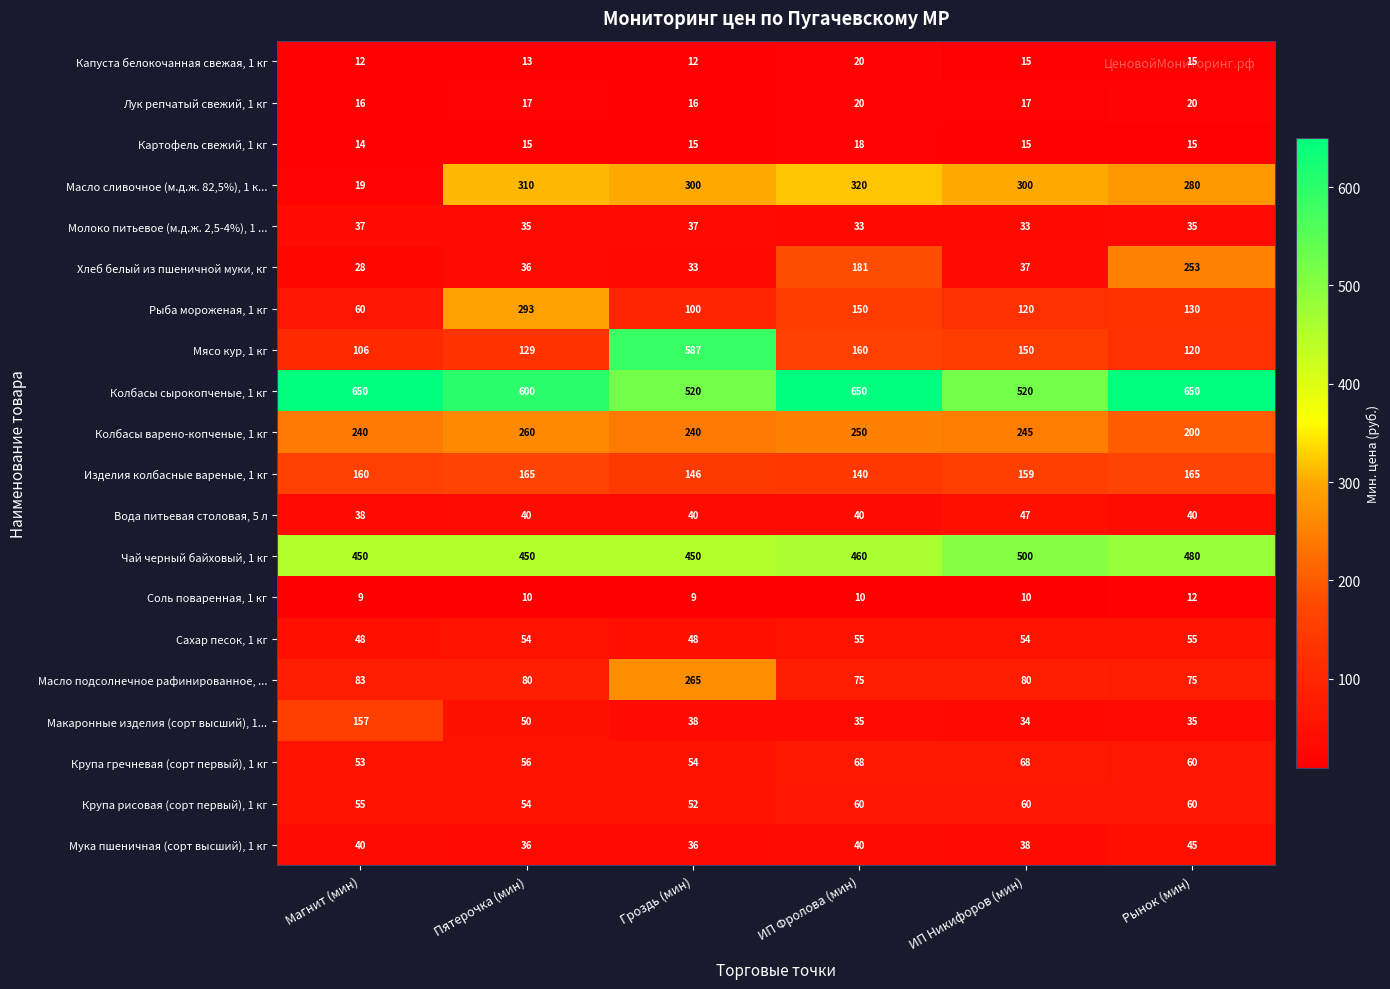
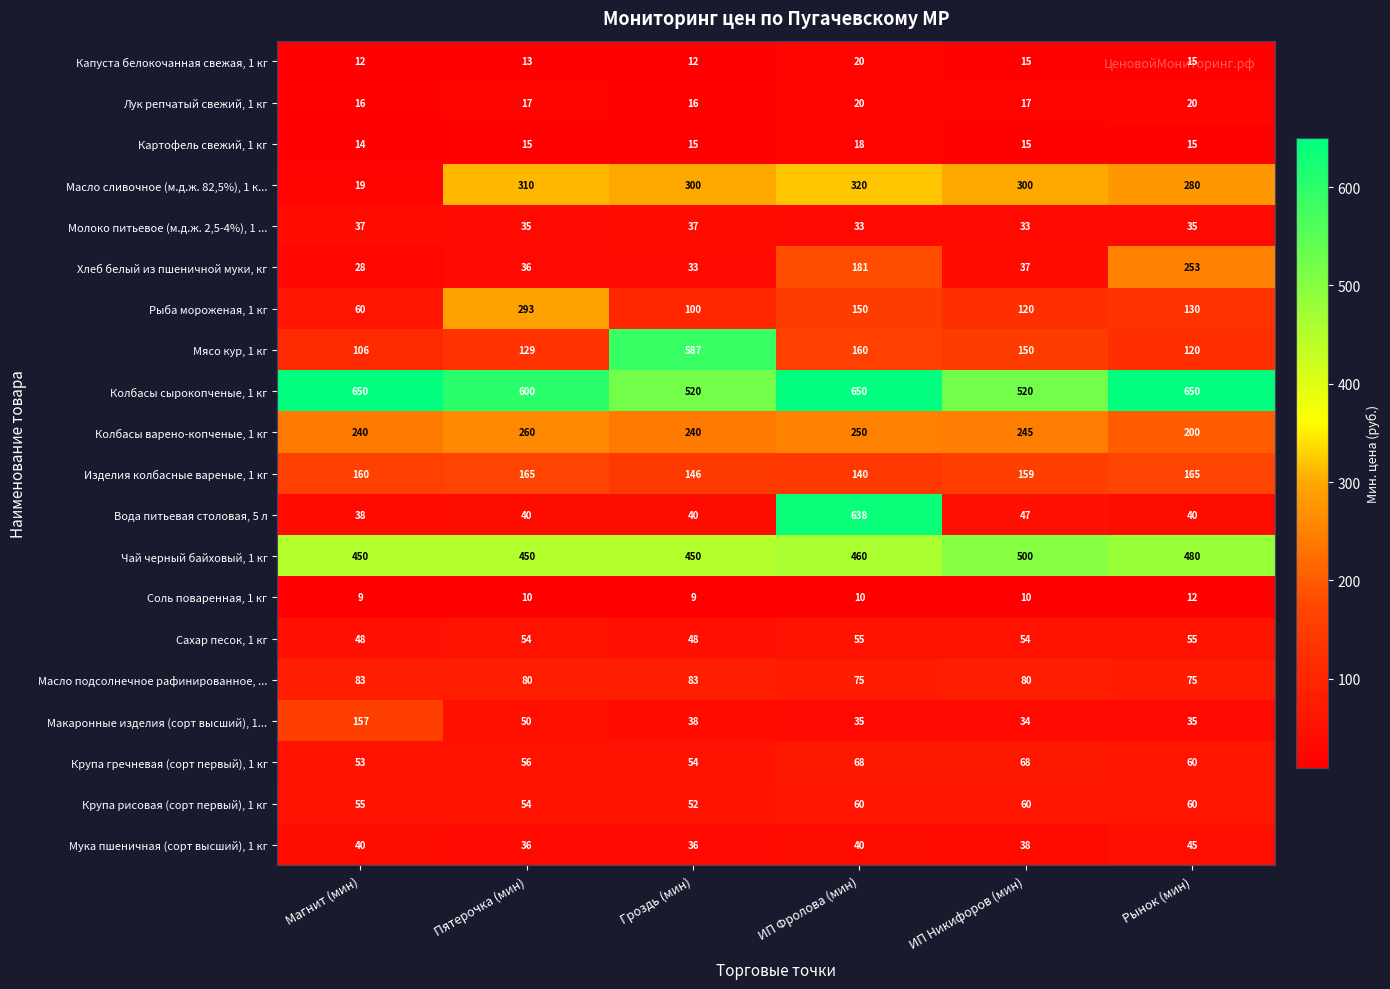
  {
    "Капуста белокочанная свежая, 1 кг": {
      "Магнит (мин)": 12,
      "Пятерочка (мин)": 13,
      "Гроздь (мин)": 12,
      "ИП Фролова (мин)": 20,
      "ИП Никифоров (мин)": 15
    },
    "Лук репчатый свежий, 1 кг": {
      "Магнит (мин)": 16,
      "Пятерочка (мин)": 17,
      "Гроздь (мин)": 16,
      "ИП Фролова (мин)": 20,
      "ИП Никифоров (мин)": 17,
      "Рынок (мин)": 20
    },
    "Картофель свежий, 1 кг": {
      "Магнит (мин)": 14,
      "Пятерочка (мин)": 15,
      "Гроздь (мин)": 15,
      "ИП Фролова (мин)": 18,
      "ИП Никифоров (мин)": 15,
      "Рынок (мин)": 15
    },
    "Масло сливочное (м.д.ж. 82,5%), 1 к...": {
      "Магнит (мин)": 19,
      "Пятерочка (мин)": 310,
      "Гроздь (мин)": 300,
      "ИП Фролова (мин)": 320,
      "ИП Никифоров (мин)": 300,
      "Рынок (мин)": 280
    },
    "Молоко питьевое (м.д.ж. 2,5-4%), 1 ...": {
      "Магнит (мин)": 37,
      "Пятерочка (мин)": 35,
      "Гроздь (мин)": 37,
      "ИП Фролова (мин)": 33,
      "ИП Никифоров (мин)": 33,
      "Рынок (мин)": 35
    },
    "Хлеб белый из пшеничной муки, кг": {
      "Магнит (мин)": 28,
      "Пятерочка (мин)": 36,
      "Гроздь (мин)": 33,
      "ИП Фролова (мин)": 181,
      "ИП Никифоров (мин)": 37,
      "Рынок (мин)": 253
    },
    "Рыба мороженая, 1 кг": {
      "Магнит (мин)": 60,
      "Пятерочка (мин)": 293,
      "Гроздь (мин)": 100,
      "ИП Фролова (мин)": 150,
      "ИП Никифоров (мин)": 120,
      "Рынок (мин)": 130
    },
    "Мясо кур, 1 кг": {
      "Магнит (мин)": 106,
      "Пятерочка (мин)": 129,
      "Гроздь (мин)": 587,
      "ИП Фролова (мин)": 160,
      "ИП Никифоров (мин)": 150,
      "Рынок (мин)": 120
    },
    "Колбасы сырокопченые, 1 кг": {
      "Магнит (мин)": 650,
      "Пятерочка (мин)": 600,
      "Гроздь (мин)": 520,
      "ИП Фролова (мин)": 650,
      "ИП Никифоров (мин)": 520,
      "Рынок (мин)": 650
    },
    "Колбасы варено-копченые, 1 кг": {
      "Магнит (мин)": 240,
      "Пятерочка (мин)": 260,
      "Гроздь (мин)": 240,
      "ИП Фролова (мин)": 250,
      "ИП Никифоров (мин)": 245,
      "Рынок (мин)": 200
    },
    "Изделия колбасные вареные, 1 кг": {
      "Магнит (мин)": 160,
      "Пятерочка (мин)": 165,
      "Гроздь (мин)": 146,
      "ИП Фролова (мин)": 140,
      "ИП Никифоров (мин)": 159,
      "Рынок (мин)": 165
    },
    "Вода питьевая столовая, 5 л": {
      "Магнит (мин)": 38,
      "Пятерочка (мин)": 40,
      "Гроздь (мин)": 40,
-     "ИП Фролова (мин)": 40,
+     "ИП Фролова (мин)": 638,
      "ИП Никифоров (мин)": 47,
      "Рынок (мин)": 40
    },
    "Чай черный байховый, 1 кг": {
      "Магнит (мин)": 450,
      "Пятерочка (мин)": 450,
      "Гроздь (мин)": 450,
      "ИП Фролова (мин)": 460,
      "ИП Никифоров (мин)": 500,
      "Рынок (мин)": 480
    },
    "Соль поваренная, 1 кг": {
      "Магнит (мин)": 9,
      "Пятерочка (мин)": 10,
      "Гроздь (мин)": 9,
      "ИП Фролова (мин)": 10,
      "ИП Никифоров (мин)": 10,
      "Рынок (мин)": 12
    },
    "Сахар песок, 1 кг": {
      "Магнит (мин)": 48,
      "Пятерочка (мин)": 54,
      "Гроздь (мин)": 48,
      "ИП Фролова (мин)": 55,
      "ИП Никифоров (мин)": 54,
      "Рынок (мин)": 55
    },
    "Масло подсолнечное рафинированное, ...": {
      "Магнит (мин)": 83,
      "Пятерочка (мин)": 80,
-     "Гроздь (мин)": 265,
+     "Гроздь (мин)": 83,
      "ИП Фролова (мин)": 75,
      "ИП Никифоров (мин)": 80,
      "Рынок (мин)": 75
    },
    "Макаронные изделия (сорт высший), 1...": {
      "Магнит (мин)": 157,
      "Пятерочка (мин)": 50,
      "Гроздь (мин)": 38,
      "ИП Фролова (мин)": 35,
      "ИП Никифоров (мин)": 34,
      "Рынок (мин)": 35
    },
    "Крупа гречневая (сорт первый), 1 кг": {
      "Магнит (мин)": 53,
      "Пятерочка (мин)": 56,
      "Гроздь (мин)": 54,
      "ИП Фролова (мин)": 68,
      "ИП Никифоров (мин)": 68,
      "Рынок (мин)": 60
    },
    "Крупа рисовая (сорт первый), 1 кг": {
      "Магнит (мин)": 55,
      "Пятерочка (мин)": 54,
      "Гроздь (мин)": 52,
      "ИП Фролова (мин)": 60,
      "ИП Никифоров (мин)": 60,
      "Рынок (мин)": 60
    },
    "Мука пшеничная (сорт высший), 1 кг": {
      "Магнит (мин)": 40,
      "Пятерочка (мин)": 36,
      "Гроздь (мин)": 36,
      "ИП Фролова (мин)": 40,
      "ИП Никифоров (мин)": 38,
      "Рынок (мин)": 45
    }
  }
